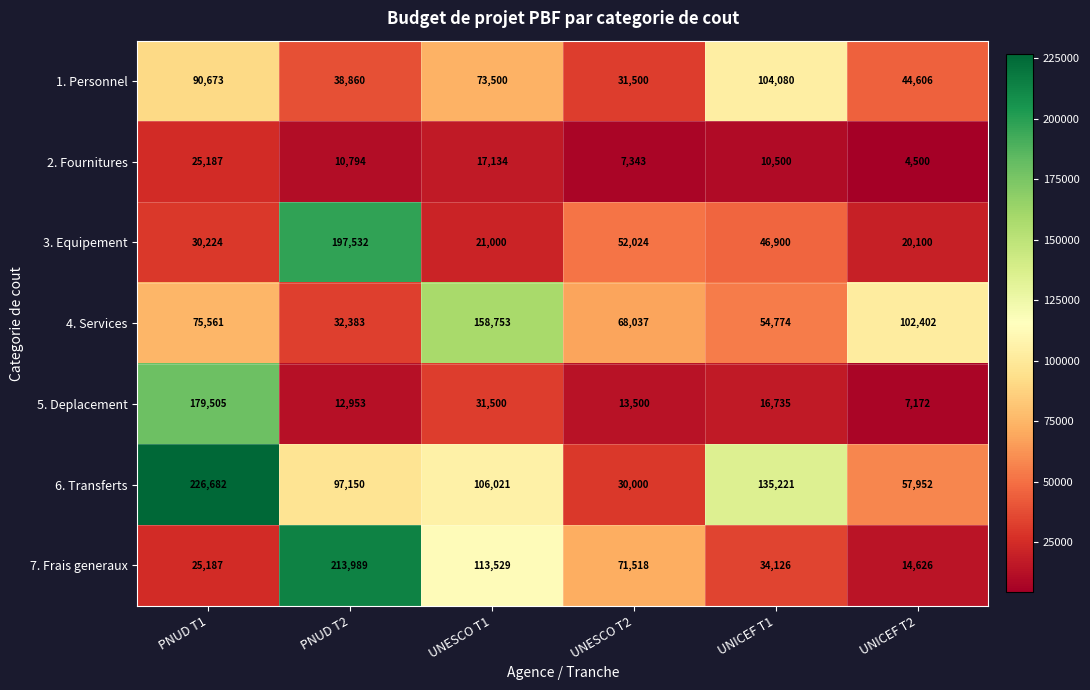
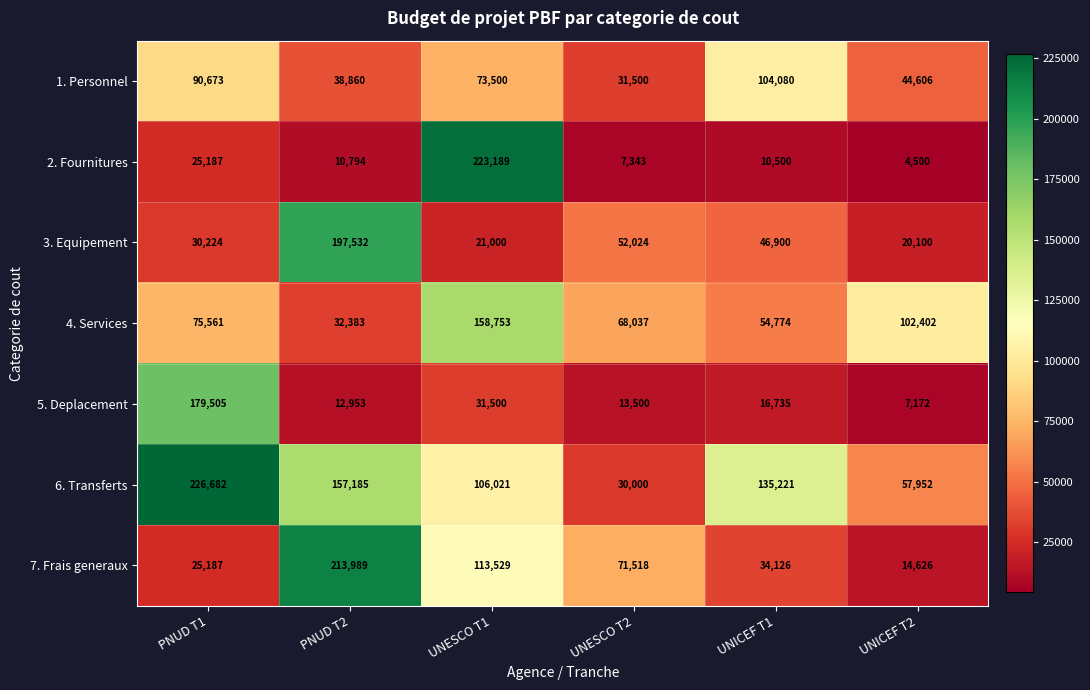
  {
    "1. Personnel": {
      "PNUD T1": "90,673",
      "PNUD T2": "38,860",
      "UNESCO T1": "73,500",
      "UNESCO T2": "31,500",
      "UNICEF T1": "104,080",
      "UNICEF T2": "44,606"
    },
    "2. Fournitures": {
      "PNUD T1": "25,187",
      "PNUD T2": "10,794",
-     "UNESCO T1": "17,134",
+     "UNESCO T1": "223,189",
      "UNESCO T2": "7,343",
      "UNICEF T1": "10,500",
      "UNICEF T2": "4,500"
    },
    "3. Equipement": {
      "PNUD T1": "30,224",
      "PNUD T2": "197,532",
      "UNESCO T1": "21,000",
      "UNESCO T2": "52,024",
      "UNICEF T1": "46,900",
      "UNICEF T2": "20,100"
    },
    "4. Services": {
      "PNUD T1": "75,561",
      "PNUD T2": "32,383",
      "UNESCO T1": "158,753",
      "UNESCO T2": "68,037",
      "UNICEF T1": "54,774",
      "UNICEF T2": "102,402"
    },
    "5. Deplacement": {
      "PNUD T1": "179,505",
      "PNUD T2": "12,953",
      "UNESCO T1": "31,500",
      "UNESCO T2": "13,500",
      "UNICEF T1": "16,735",
      "UNICEF T2": "7,172"
    },
    "6. Transferts": {
      "PNUD T1": "226,682",
-     "PNUD T2": "97,150",
+     "PNUD T2": "157,185",
      "UNESCO T1": "106,021",
      "UNESCO T2": "30,000",
      "UNICEF T1": "135,221",
      "UNICEF T2": "57,952"
    },
    "7. Frais generaux": {
      "PNUD T1": "25,187",
      "PNUD T2": "213,989",
      "UNESCO T1": "113,529",
      "UNESCO T2": "71,518",
      "UNICEF T1": "34,126",
      "UNICEF T2": "14,626"
    }
  }
